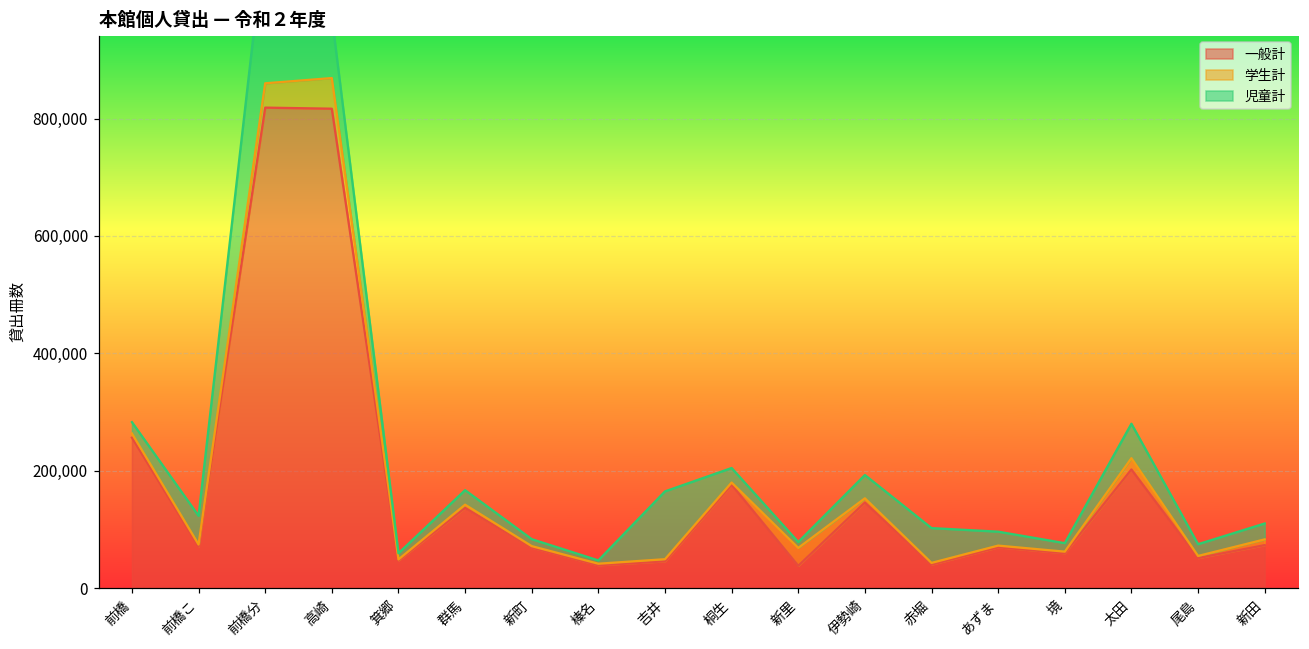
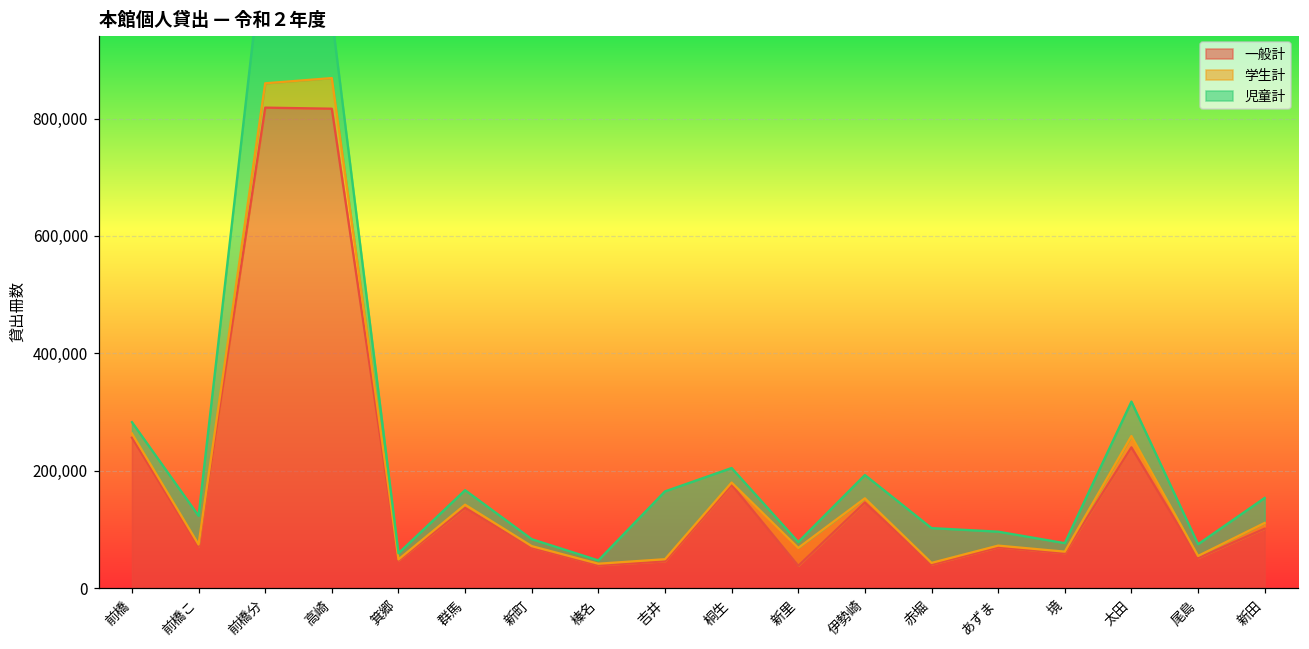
  {
    "一般計": {
      "前橋": "260,000",
      "前橋分": "820,000",
      "高崎": "820,000",
      "群馬": "140,000",
      "新里": "40,000",
      "伊勢崎": "150,000",
-     "太田": "200,000",
-     "新田": "70,000"
+     "太田": "240,000",
+     "新田": "100,000"
    },
    "学生計": {
      "前橋": "10,000",
      "前橋分": "40,000",
      "高崎": "50,000",
      "群馬": "10,000",
      "新里": "30,000",
      "伊勢崎": "10,000",
      "太田": "20,000",
      "新田": "10,000"
    },
    "児童計": {
      "前橋": "20,000",
      "前橋こ": "50,000",
      "箕郷": "10,000",
      "群馬": "20,000",
      "新町": "10,000",
      "榛名": "10,000",
      "吉井": "120,000",
      "桐生": "20,000",
      "新里": "10,000",
      "伊勢崎": "40,000",
      "赤堀": "60,000",
      "あずま": "20,000",
      "境": "10,000",
      "太田": "60,000",
      "尾島": "20,000",
-     "新田": "30,000"
+     "新田": "40,000"
    }
  }
